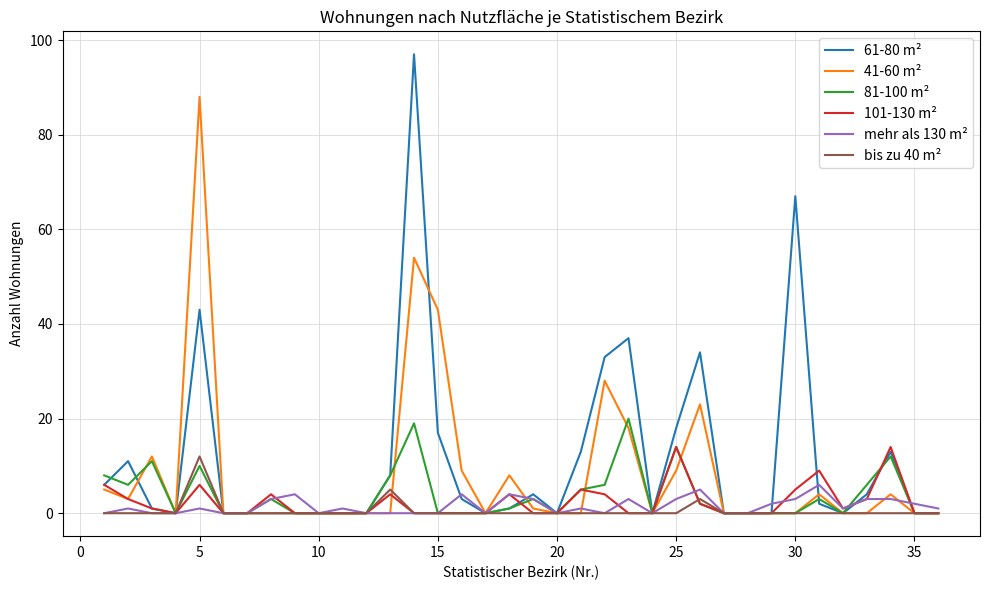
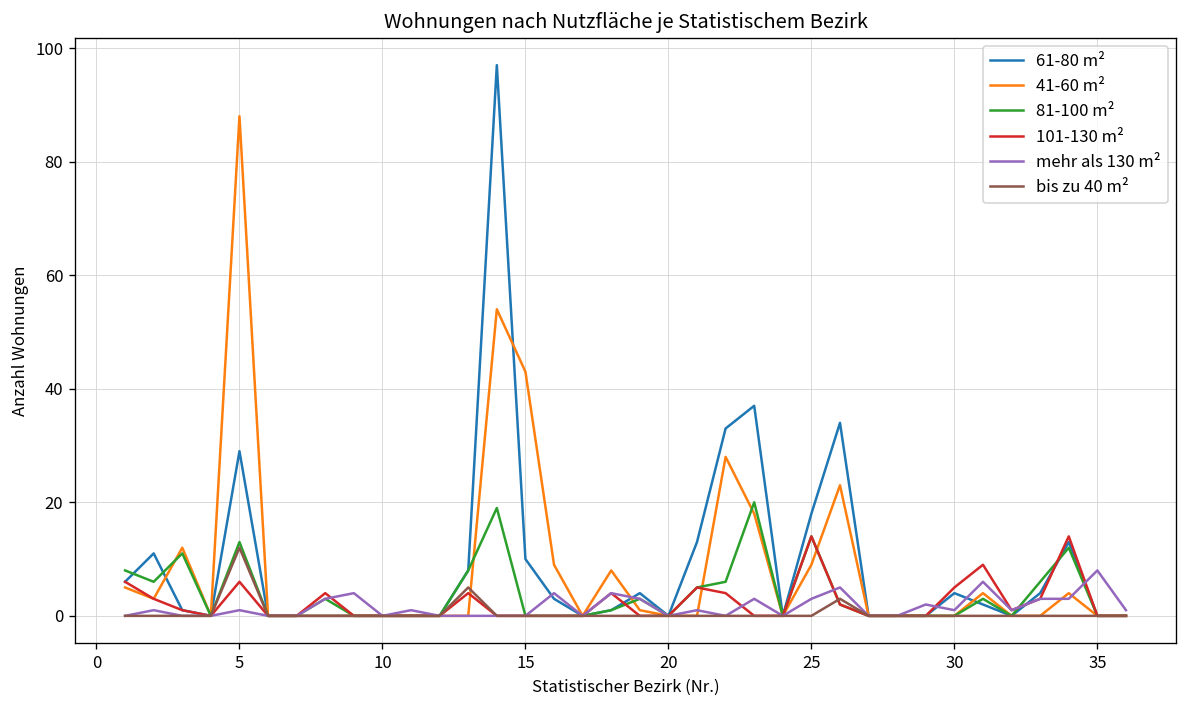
  {
    "61-80 m²": {
-     "5": 43,
-     "15": 17,
+     "5": 29,
+     "15": 10,
      "25": 18,
-     "30": 67
+     "30": 4
    },
    "41-60 m²": {
      "5": 88,
      "15": 43,
      "25": 9
    },
    "81-100 m²": {
-     "5": 10
+     "5": 13
    },
    "101-130 m²": {
      "5": 6,
      "30": 5
    },
    "mehr als 130 m²": {
      "5": 1,
      "25": 3,
-     "30": 3,
-     "35": 2
+     "30": 1,
+     "35": 8
    },
    "bis zu 40 m²": {
      "5": 12,
      "25": 0
    }
  }
